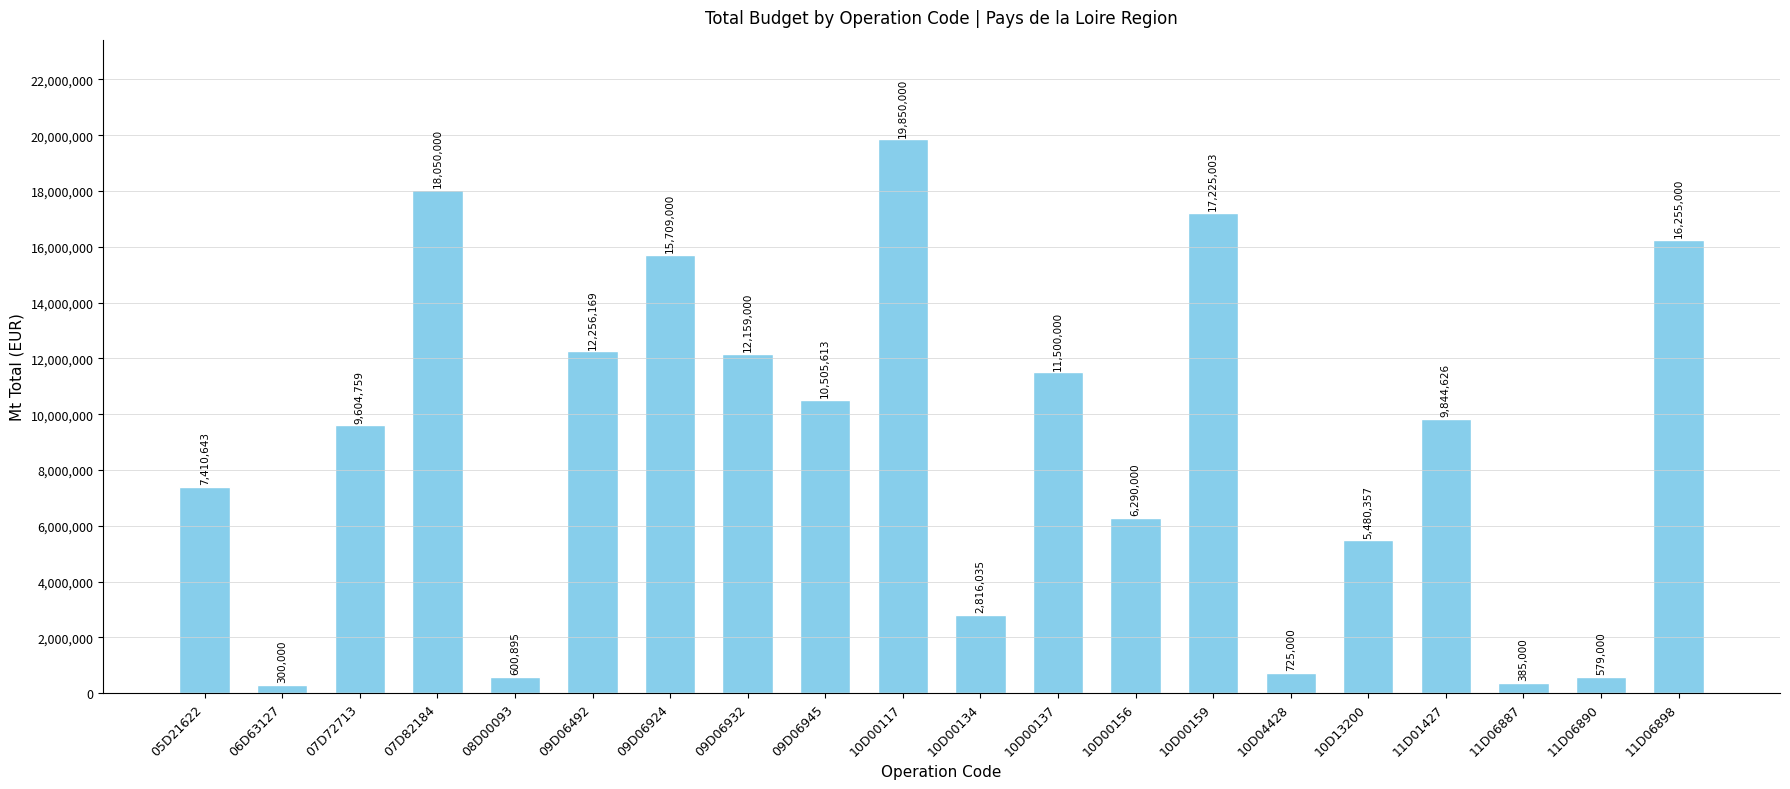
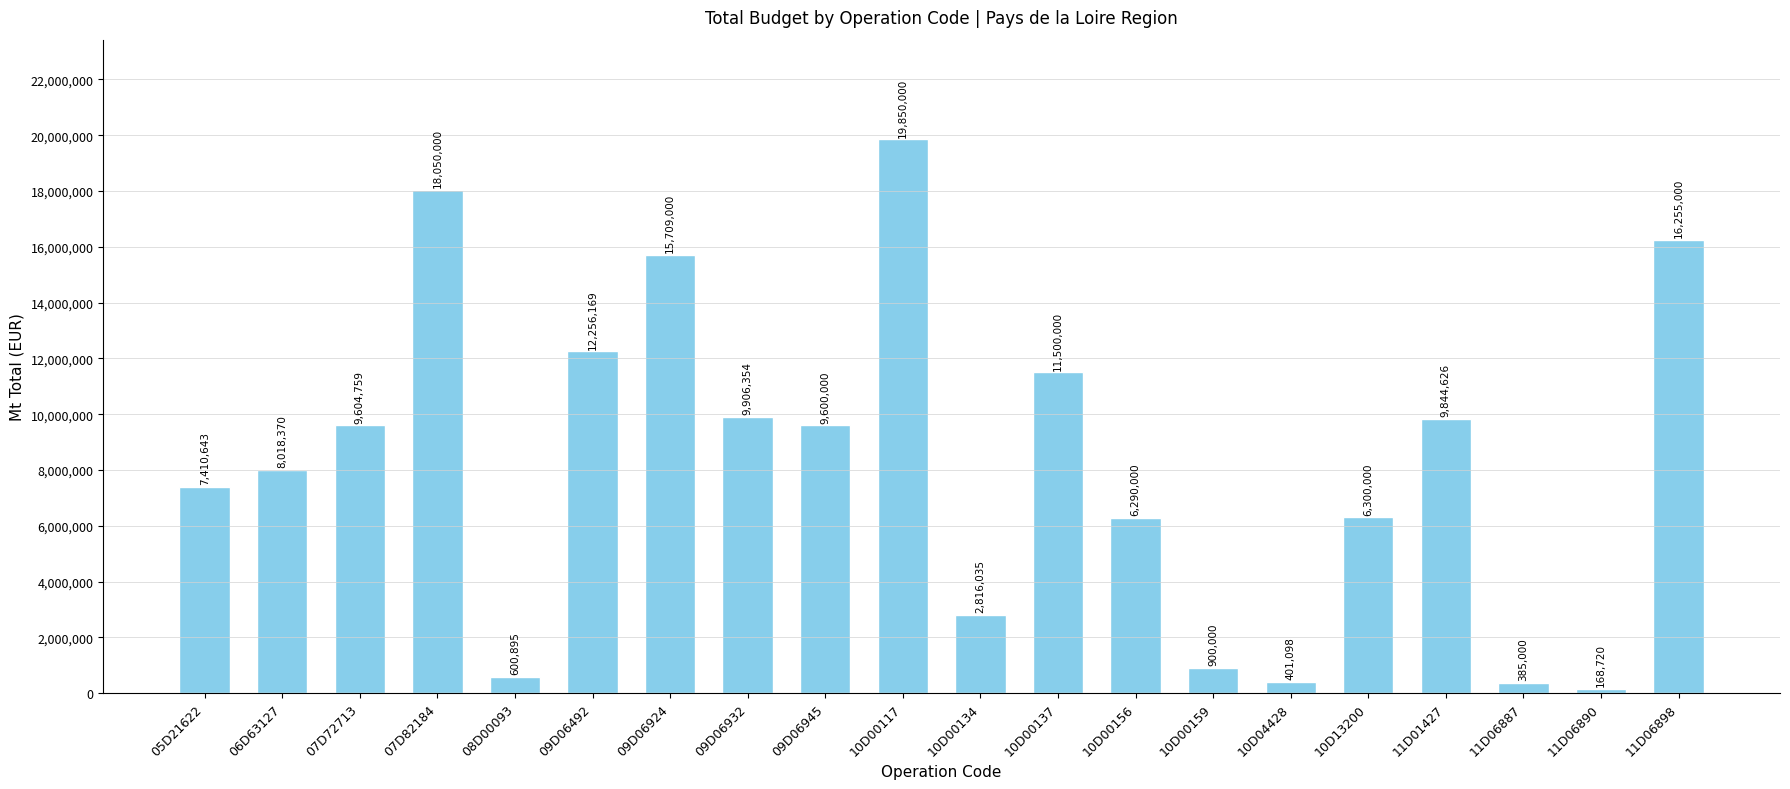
  {
    "05D21622": "7,410,643",
-   "06D63127": "300,000",
+   "06D63127": "8,018,370",
    "07D72713": "9,604,759",
    "07D82184": "18,050,000",
    "08D00093": "600,895",
    "09D06492": "12,256,169",
    "09D06924": "15,709,000",
-   "09D06932": "12,159,000",
-   "09D06945": "10,505,613",
+   "09D06932": "9,906,354",
+   "09D06945": "9,600,000",
    "10D00117": "19,850,000",
    "10D00134": "2,816,035",
    "10D00137": "11,500,000",
    "10D00156": "6,290,000",
-   "10D00159": "17,225,003",
-   "10D04428": "725,000",
-   "10D13200": "5,480,357",
+   "10D00159": "900,000",
+   "10D04428": "401,098",
+   "10D13200": "6,300,000",
    "11D01427": "9,844,626",
    "11D06887": "385,000",
-   "11D06890": "579,000",
+   "11D06890": "168,720",
    "11D06898": "16,255,000"
  }
